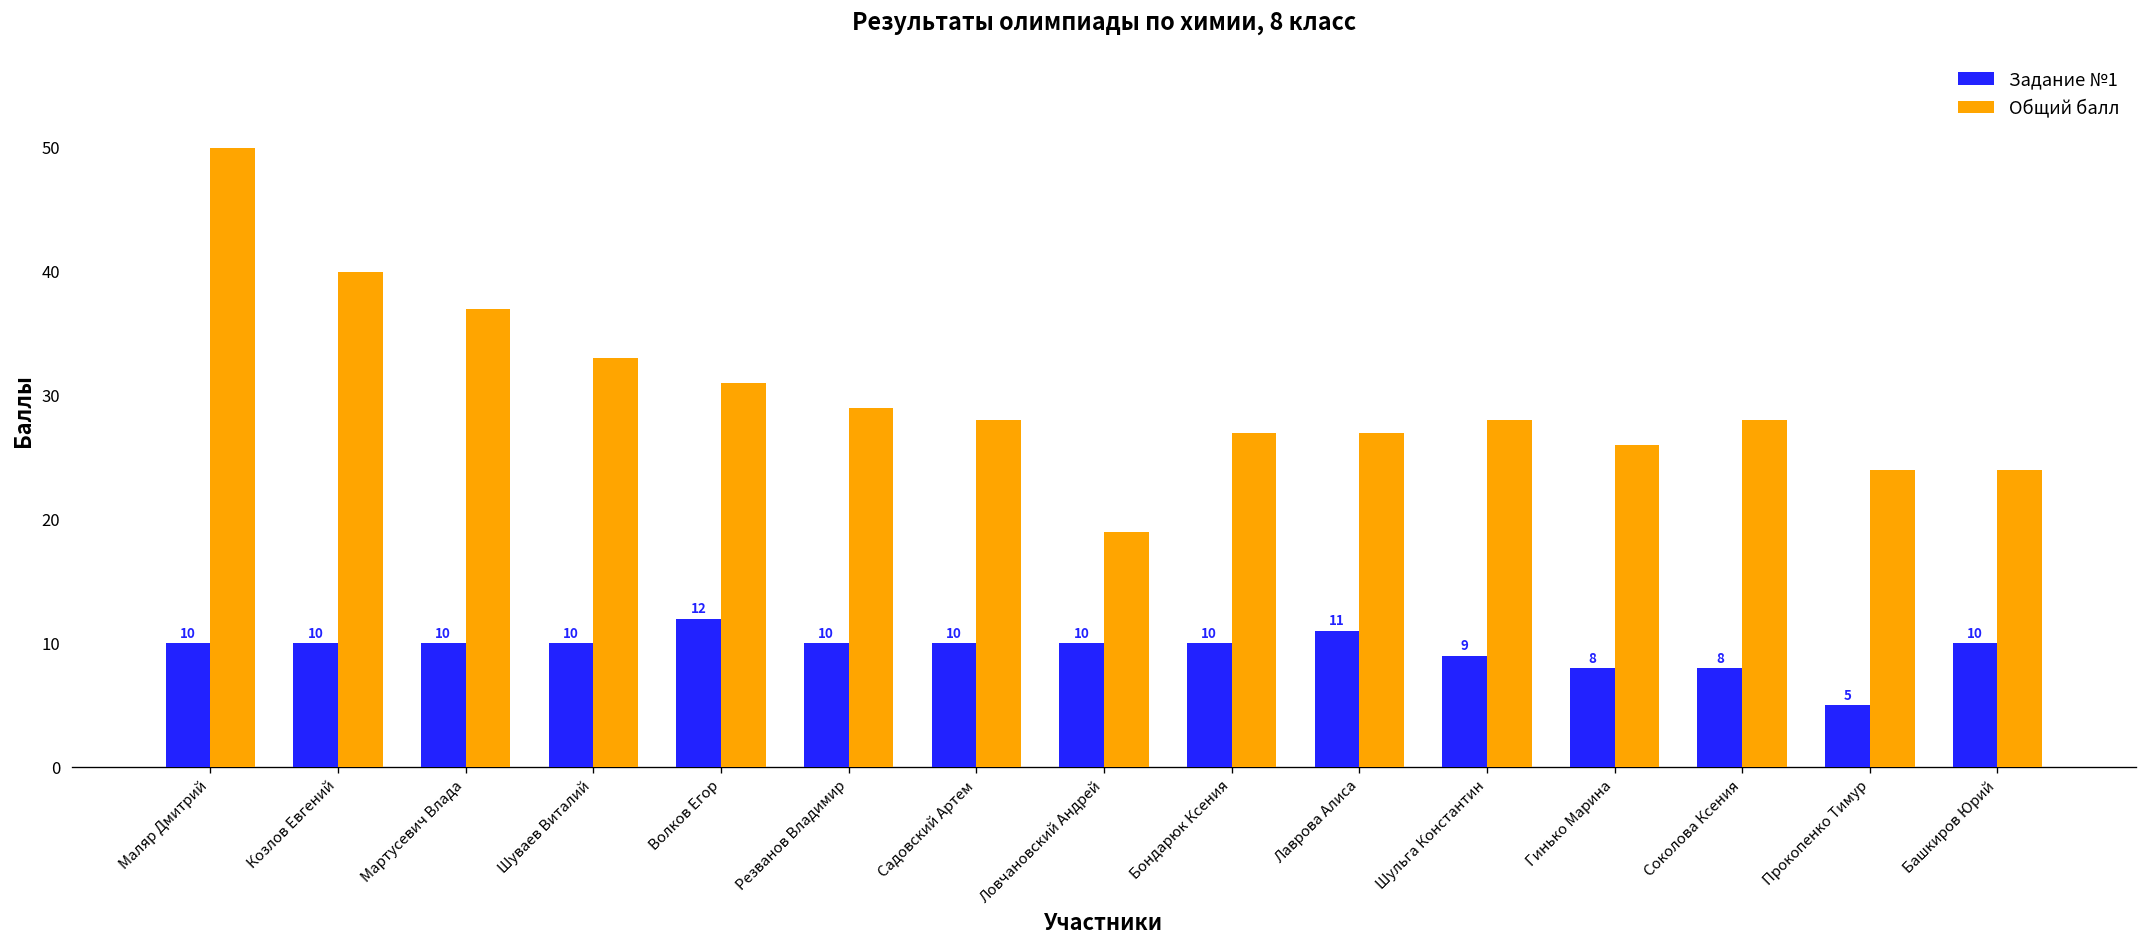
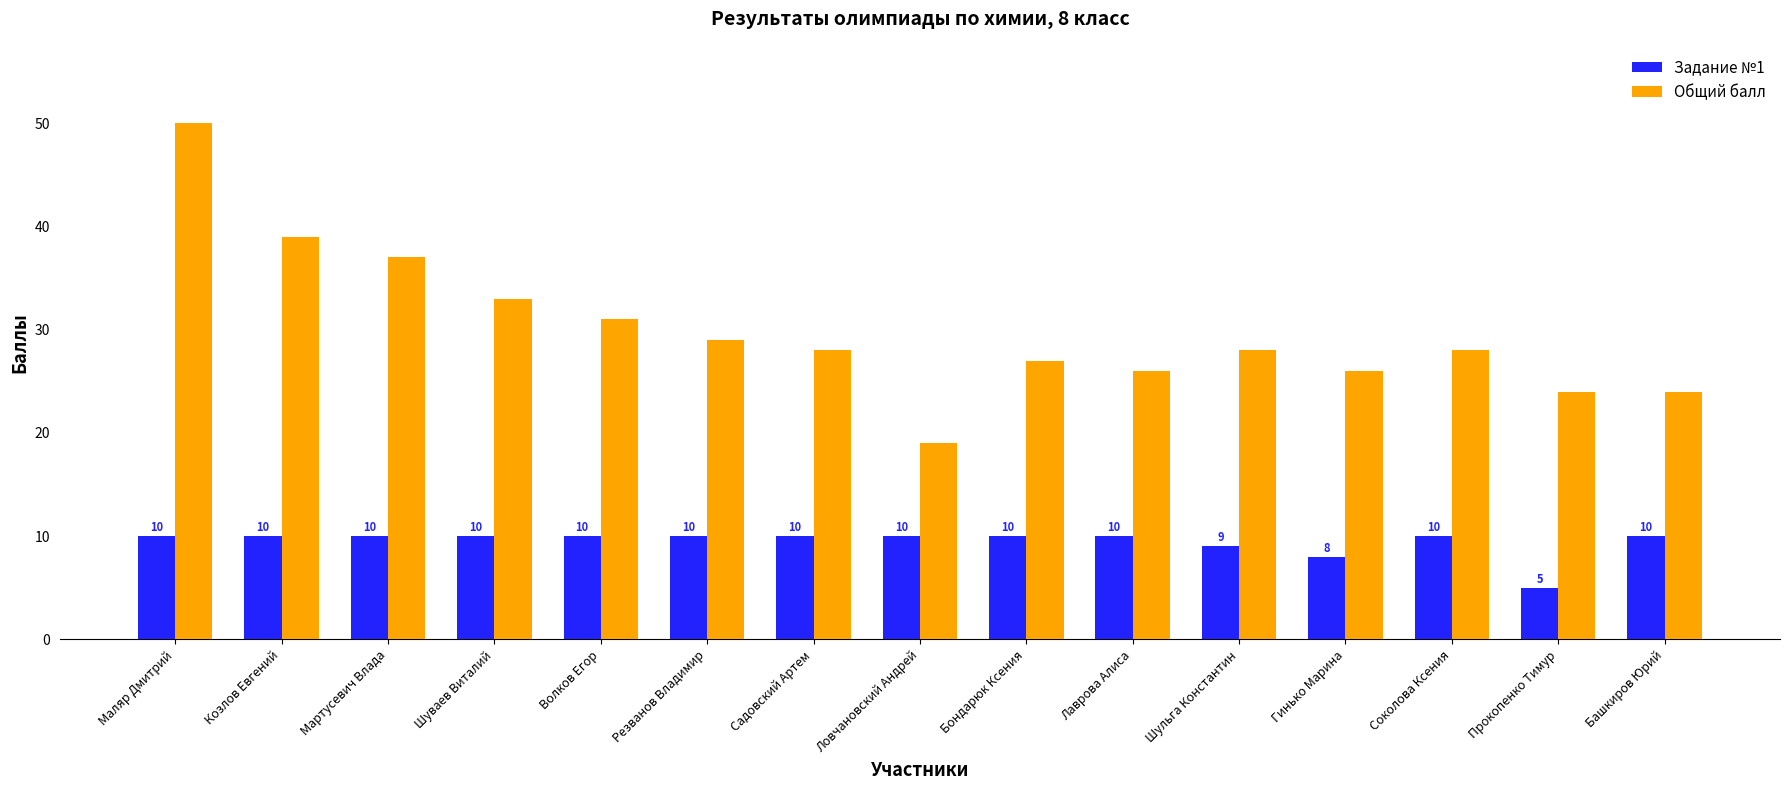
  {
    "Задание №1": {
      "Маляр Дмитрий": 10,
      "Козлов Евгений": 10,
      "Мартусевич Влада": 10,
      "Шуваев Виталий": 10,
-     "Волков Егор": 12,
+     "Волков Егор": 10,
      "Резванов Владимир": 10,
      "Садовский Артем": 10,
      "Ловчановский Андрей": 10,
      "Бондарюк Ксения": 10,
-     "Лаврова Алиса": 11,
+     "Лаврова Алиса": 10,
      "Шульга Константин": 9,
      "Гинько Марина": 8,
-     "Соколова Ксения": 8,
+     "Соколова Ксения": 10,
      "Прокопенко Тимур": 5,
      "Башкиров Юрий": 10
    },
    "Общий балл": {
      "Маляр Дмитрий": 50,
-     "Козлов Евгений": 40,
+     "Козлов Евгений": 39,
      "Мартусевич Влада": 37,
      "Шуваев Виталий": 33,
      "Волков Егор": 31,
      "Резванов Владимир": 29,
      "Садовский Артем": 28,
      "Ловчановский Андрей": 19,
      "Бондарюк Ксения": 27,
-     "Лаврова Алиса": 27,
+     "Лаврова Алиса": 26,
      "Шульга Константин": 28,
      "Гинько Марина": 26,
      "Соколова Ксения": 28,
      "Прокопенко Тимур": 24,
      "Башкиров Юрий": 24
    }
  }
